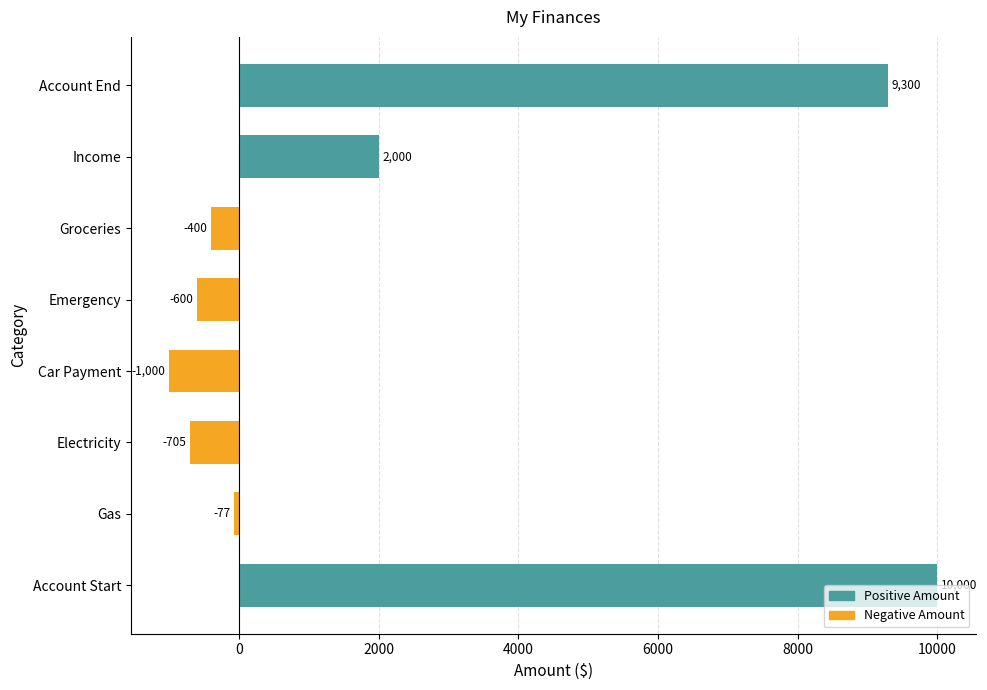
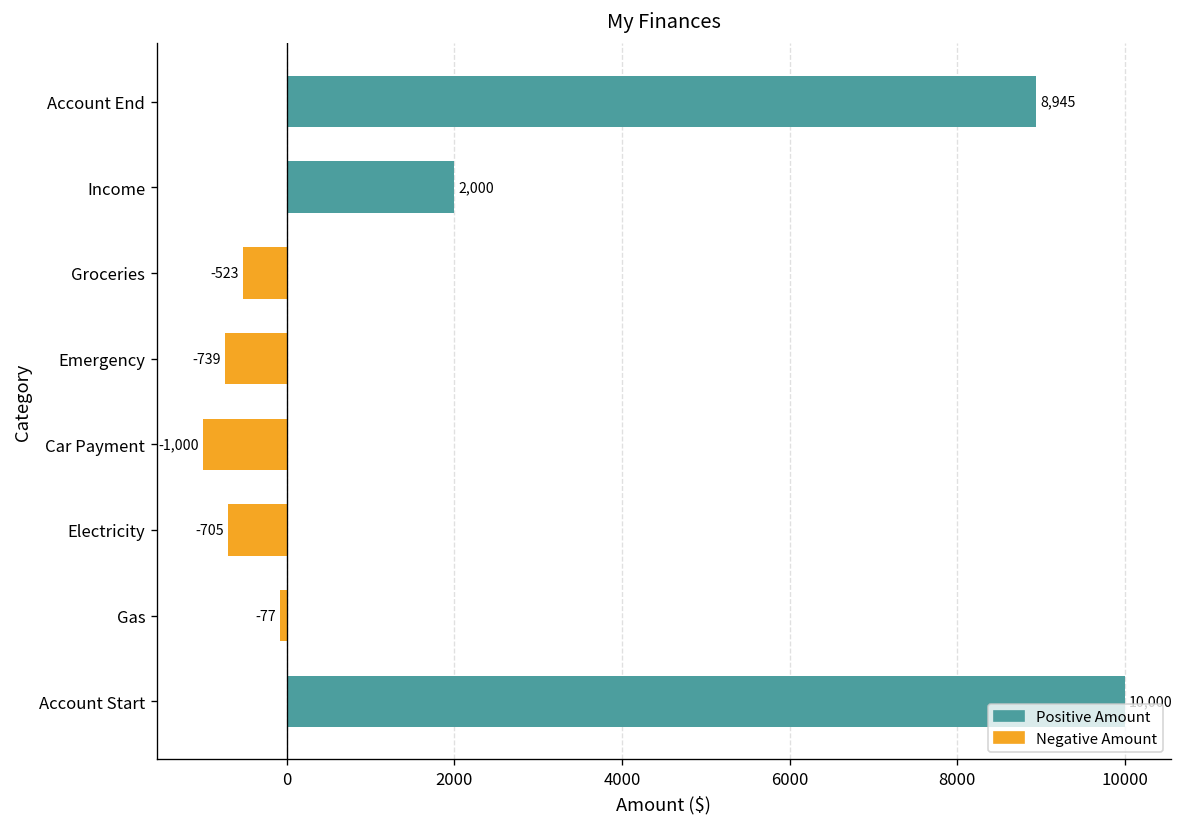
  {
-   "Account End": "9,300",
+   "Account End": "8,945",
    "Income": "2,000",
-   "Groceries": "-400",
-   "Emergency": "-600",
+   "Groceries": "-523",
+   "Emergency": "-739",
    "Car Payment": "-1,000",
    "Electricity": "-705",
    "Gas": "-77"
  }
